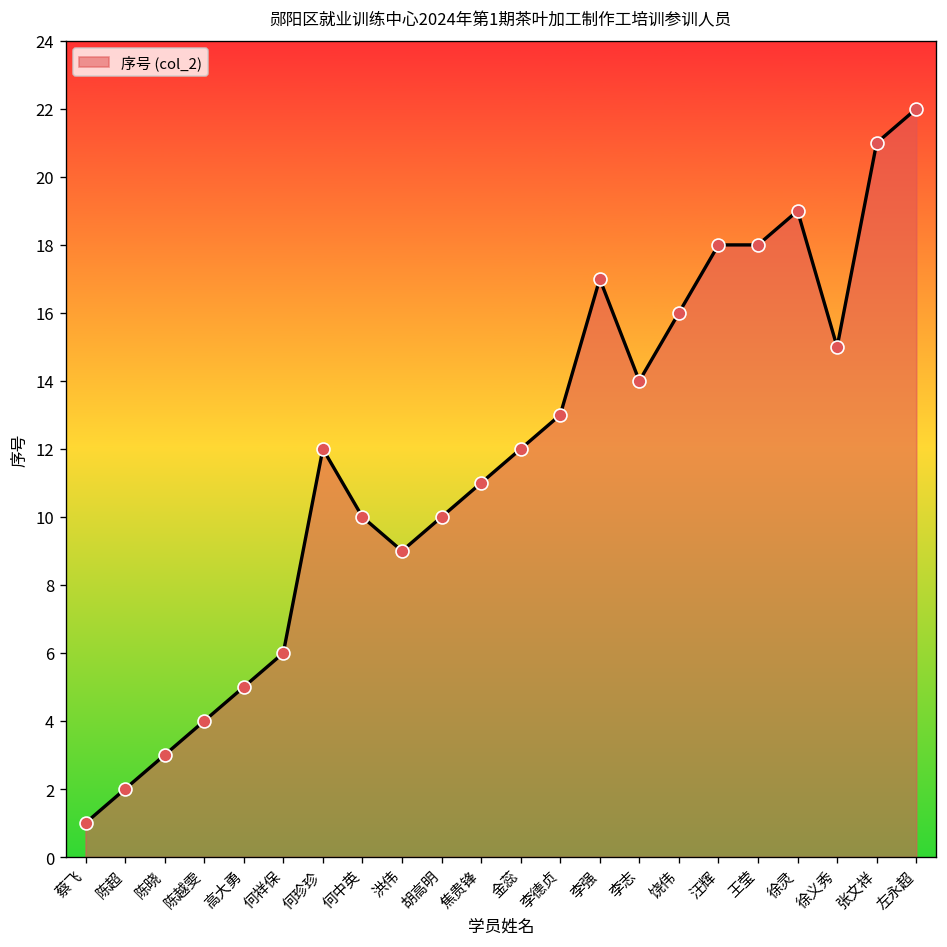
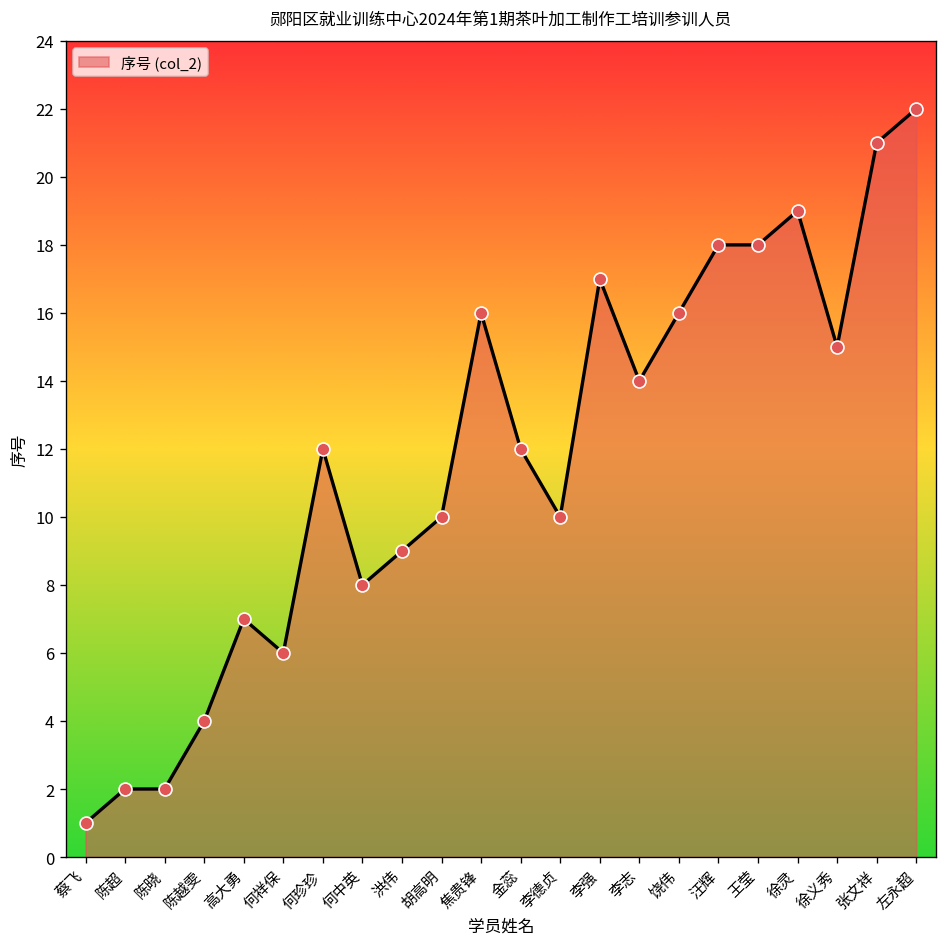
  {
    "蔡飞": 1,
    "陈超": 2,
-   "陈晓": 3,
+   "陈晓": 2,
    "陈越雯": 4,
-   "高大勇": 5,
+   "高大勇": 7,
    "何祥保": 6,
    "何珍珍": 12,
-   "何中英": 10,
+   "何中英": 8,
    "洪伟": 9,
    "胡高明": 10,
-   "焦贵锋": 11,
+   "焦贵锋": 16,
    "金蕊": 12,
-   "李德贞": 13,
+   "李德贞": 10,
    "李强": 17,
    "李志": 14,
    "饶伟": 16,
    "汪辉": 18,
    "王莹": 18,
    "徐灵": 19,
    "徐义秀": 15,
    "张文祥": 21,
    "左永超": 22
  }
